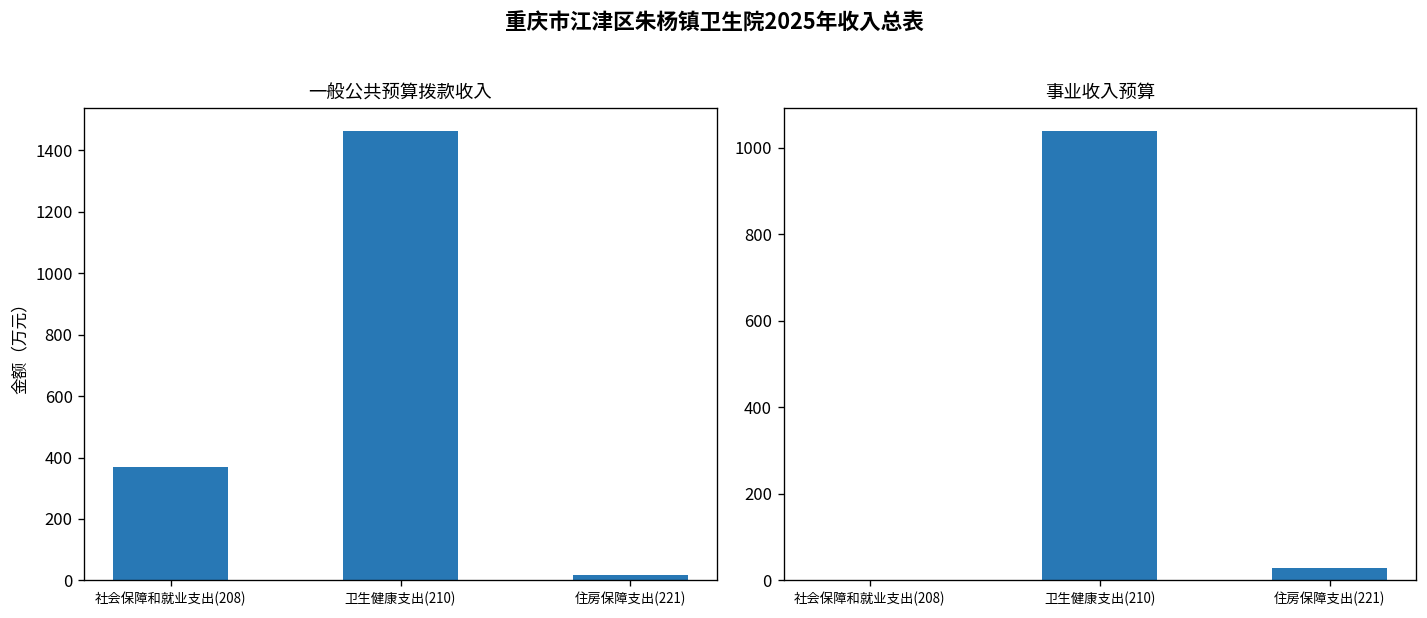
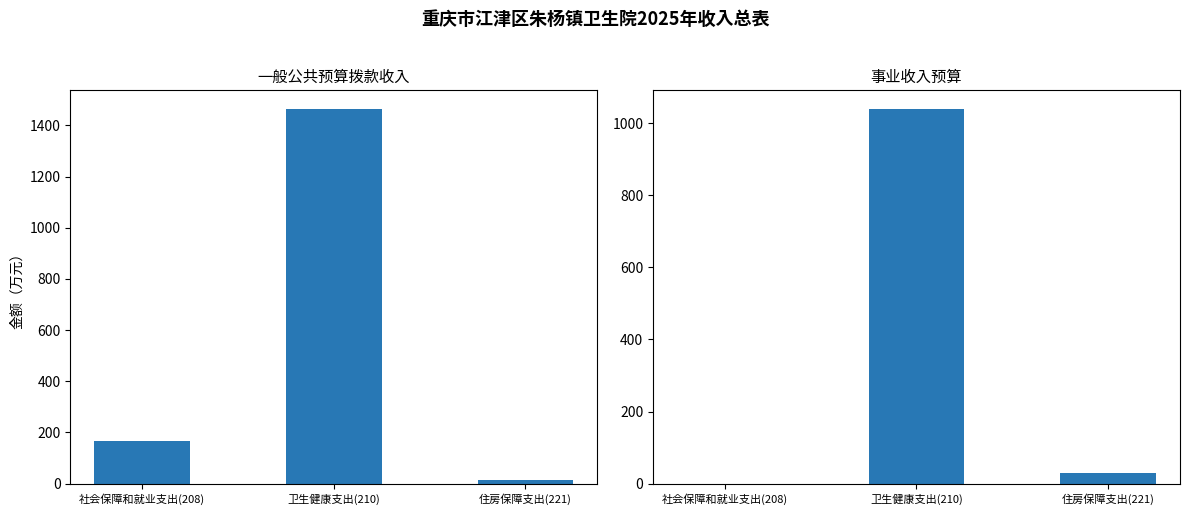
  {
    "一般公共预算拨款收入": {
-     "社会保障和就业支出(208)": 370,
+     "社会保障和就业支出(208)": 170,
      "卫生健康支出(210)": 1460,
      "住房保障支出(221)": 20
    },
    "事业收入预算": {
      "社会保障和就业支出(208)": 0,
      "卫生健康支出(210)": 1040,
      "住房保障支出(221)": 30
    }
  }
